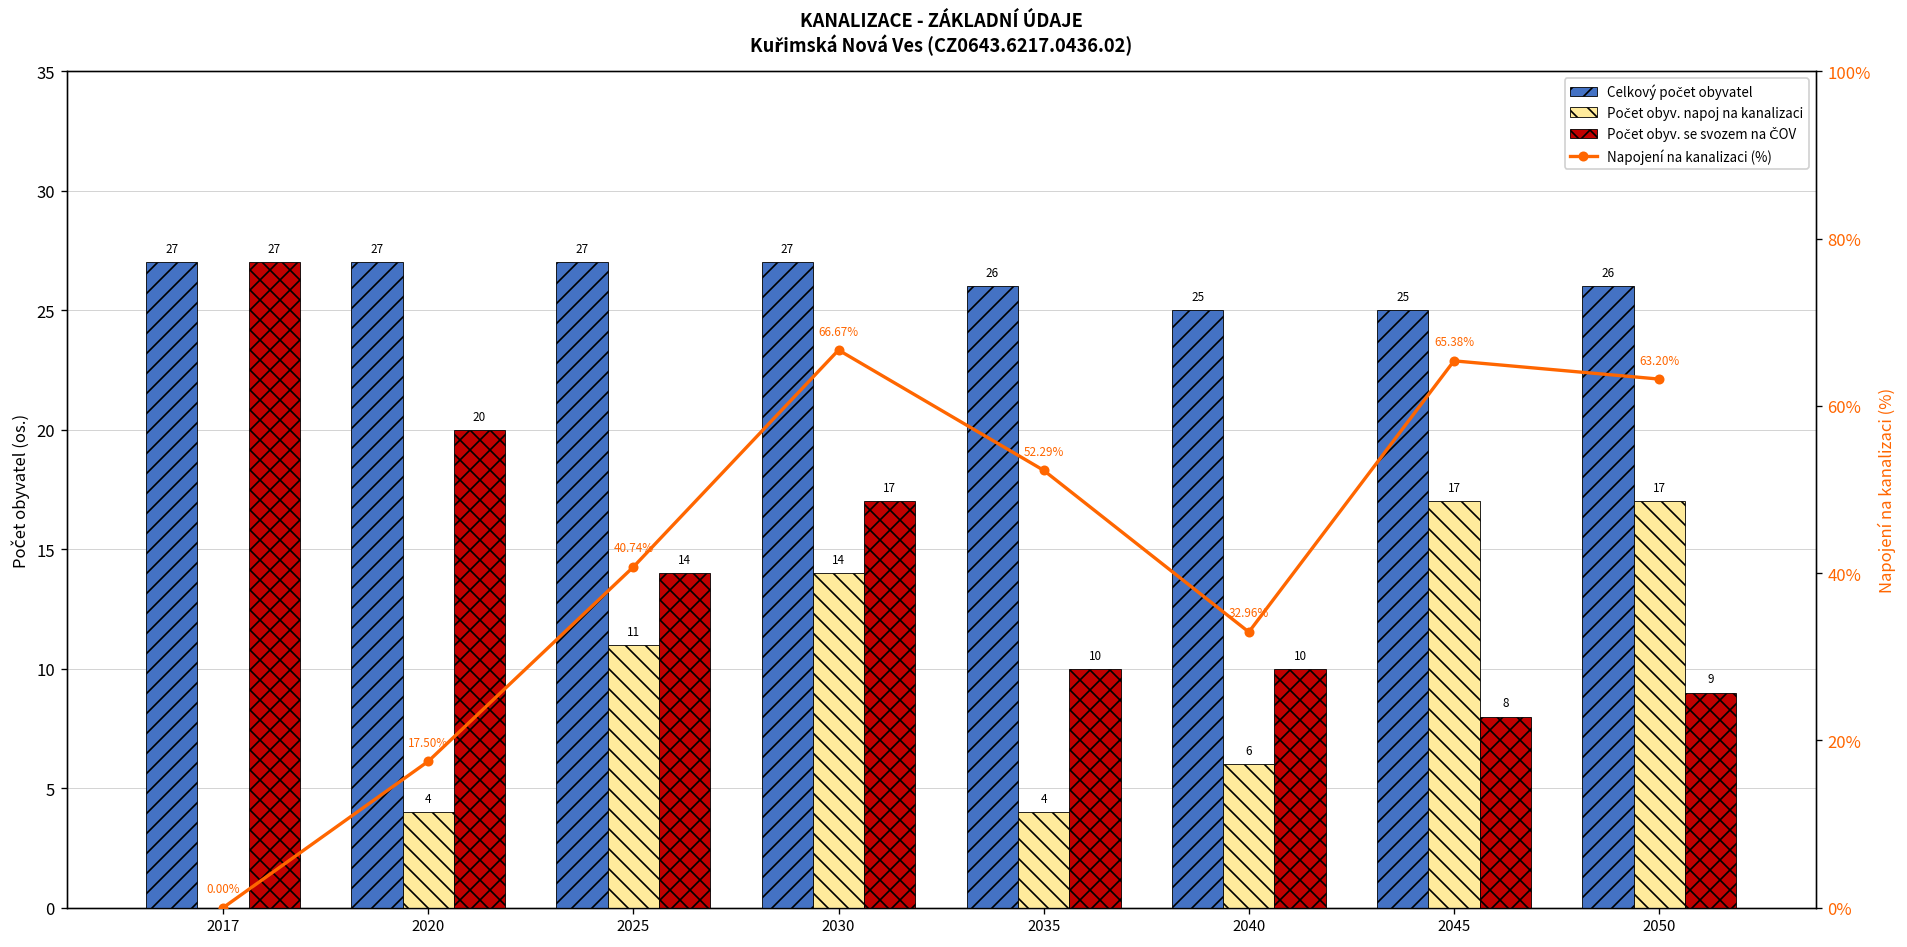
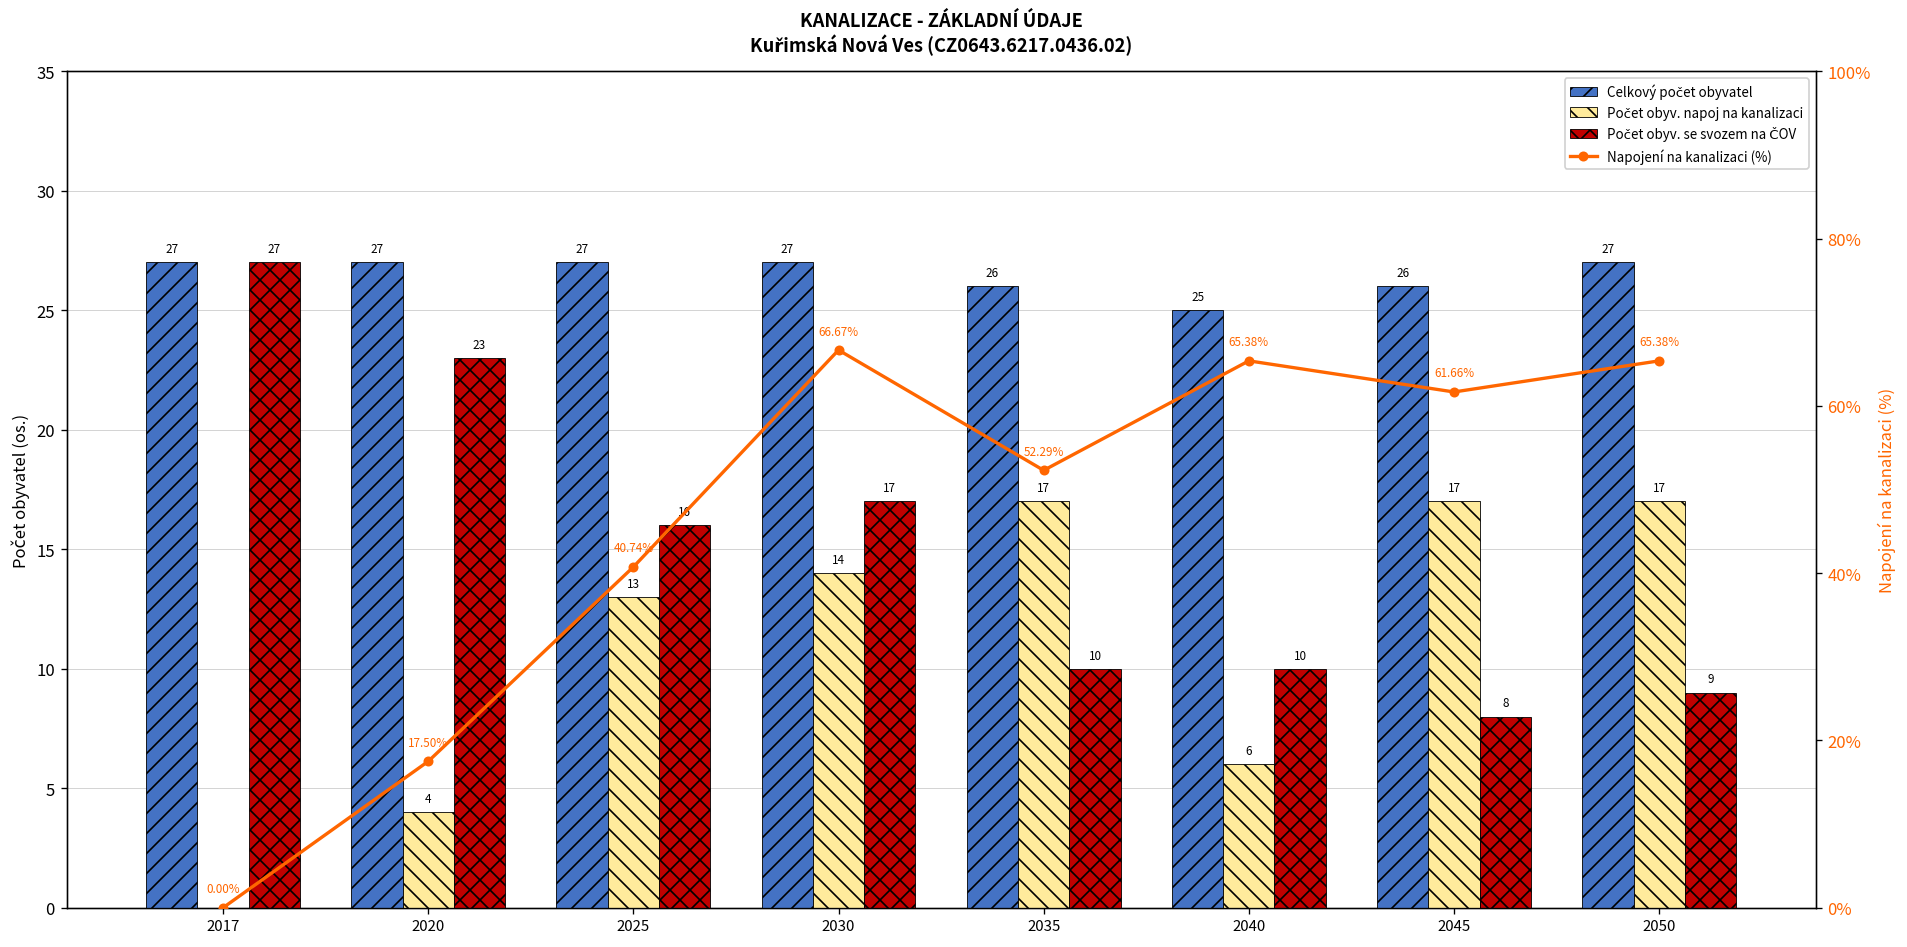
  {
    "Celkový počet obyvatel": {
      "2017": "27",
      "2020": "27",
      "2025": "27",
      "2030": "27",
      "2035": "26",
      "2040": "25",
-     "2045": "25",
-     "2050": "26"
+     "2045": "26",
+     "2050": "27"
    },
    "Počet obyv. napoj na kanalizaci": {
      "2017": "0.00%",
      "2020": "4",
-     "2025": "11",
+     "2025": "13",
      "2030": "14",
-     "2035": "4",
+     "2035": "17",
      "2040": "6",
      "2045": "17",
      "2050": "17"
    },
    "Počet obyv. se svozem na ČOV": {
      "2017": "27",
-     "2020": "20",
-     "2025": "14",
+     "2020": "23",
+     "2025": "16",
      "2030": "17",
      "2035": "10",
      "2040": "10",
      "2045": "8",
      "2050": "9"
    },
    "Napojení na kanalizaci (%)": {
      "2017": "0.00%",
      "2020": "17.50%",
      "2025": "40.74%",
      "2030": "66.67%",
      "2035": "52.29%",
-     "2040": "32.96%",
-     "2045": "65.38%",
-     "2050": "63.20%"
+     "2040": "65.38%",
+     "2045": "61.66%",
+     "2050": "65.38%"
    }
  }
